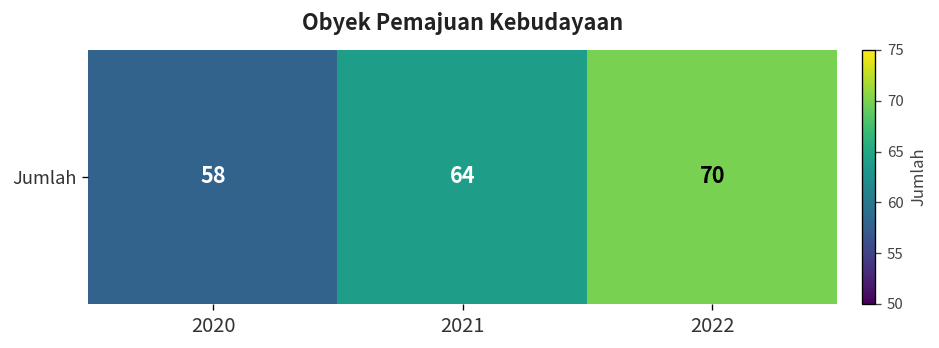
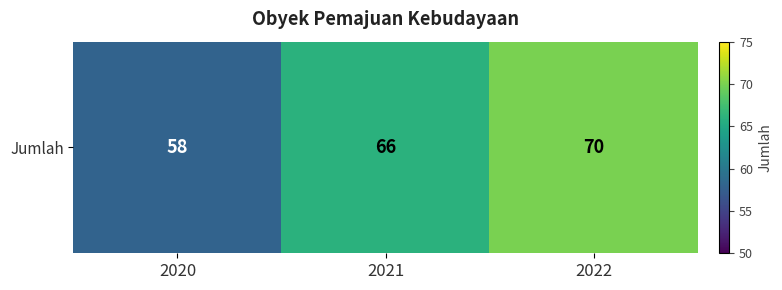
  {
    "Jumlah": {
      "2020": 58,
-     "2021": 64,
+     "2021": 66,
      "2022": 70
    }
  }
